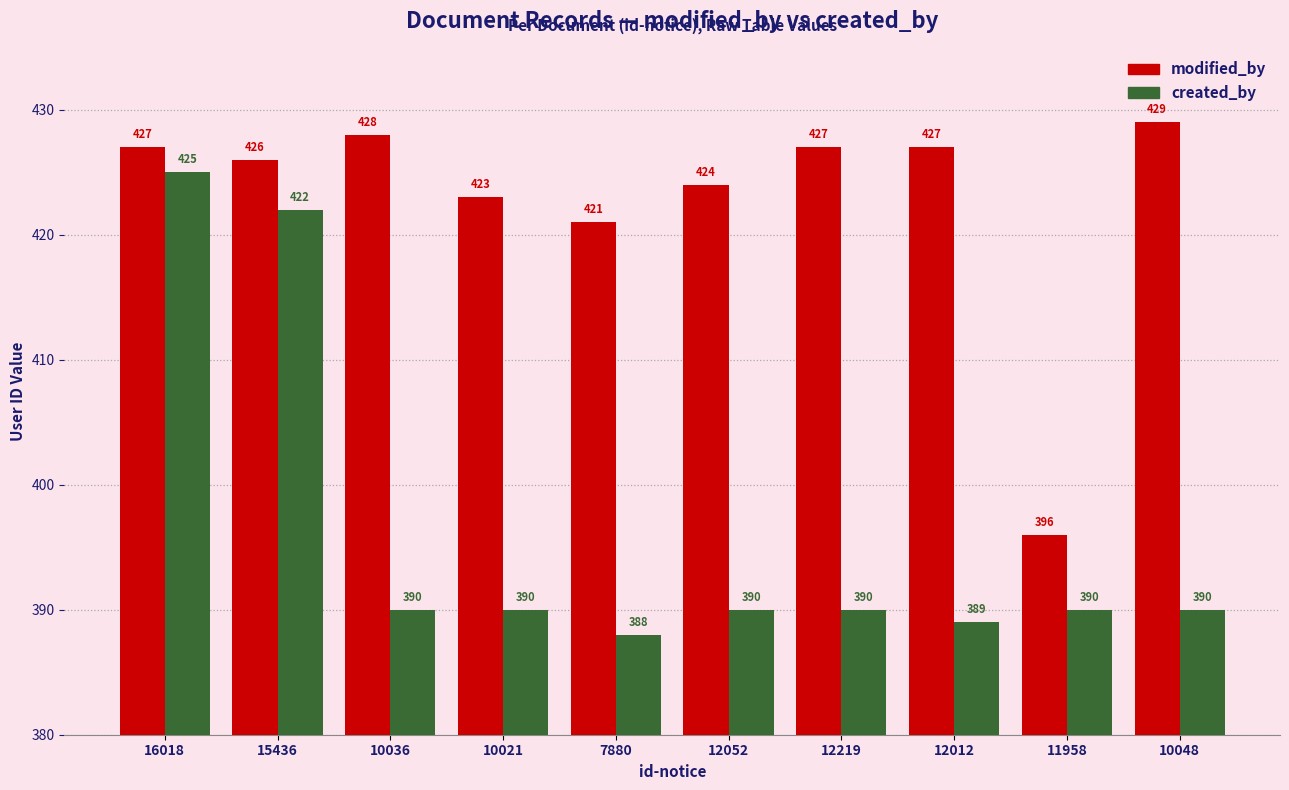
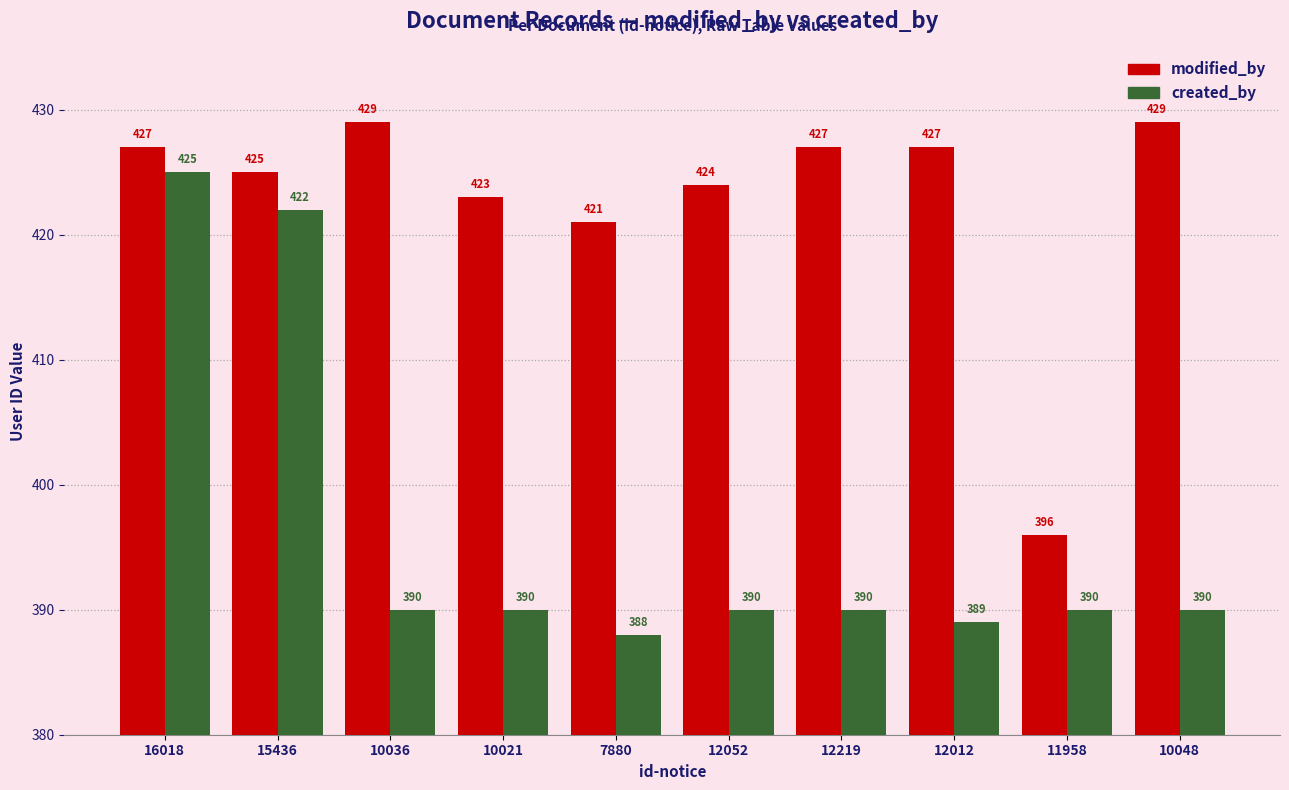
  {
    "modified_by": {
      "16018": 427,
-     "15436": 426,
-     "10036": 428,
+     "15436": 425,
+     "10036": 429,
      "10021": 423,
      "7880": 421,
      "12052": 424,
      "12219": 427,
      "12012": 427,
      "11958": 396,
      "10048": 429
    },
    "created_by": {
      "16018": 425,
      "15436": 422,
      "10036": 390,
      "10021": 390,
      "7880": 388,
      "12052": 390,
      "12219": 390,
      "12012": 389,
      "11958": 390,
      "10048": 390
    }
  }
